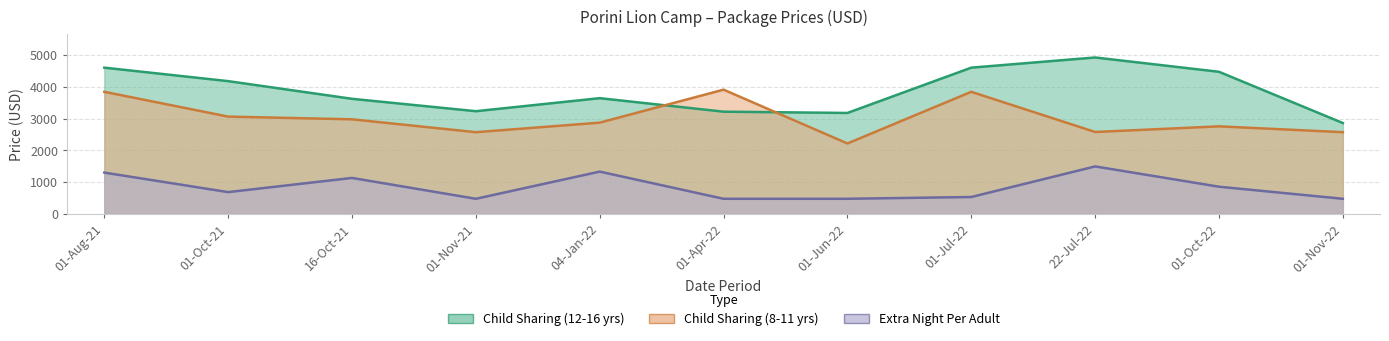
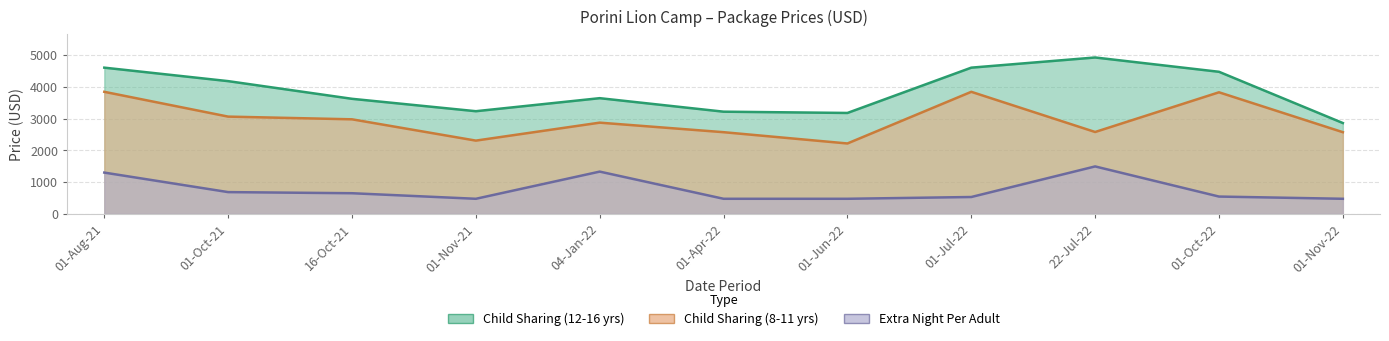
  {
    "Child Sharing (12-16 yrs)": {
      "01-Aug-21": 4600,
      "01-Oct-21": 4200,
      "16-Oct-21": 3600,
      "01-Nov-21": 3200,
      "04-Jan-22": 3600,
      "01-Apr-22": 3200,
      "01-Jun-22": 3200,
      "01-Jul-22": 4600,
      "22-Jul-22": 4900,
      "01-Oct-22": 4500,
      "01-Nov-22": 2900
    },
    "Child Sharing (8-11 yrs)": {
      "01-Aug-21": 3800,
      "01-Oct-21": 3100,
      "16-Oct-21": 3000,
-     "01-Nov-21": 2600,
+     "01-Nov-21": 2300,
      "04-Jan-22": 2900,
-     "01-Apr-22": 3900,
+     "01-Apr-22": 2600,
      "01-Jun-22": 2200,
      "01-Jul-22": 3800,
      "22-Jul-22": 2600,
-     "01-Oct-22": 2800,
+     "01-Oct-22": 3800,
      "01-Nov-22": 2600
    },
    "Extra Night Per Adult": {
      "01-Aug-21": 1300,
      "01-Oct-21": 700,
-     "16-Oct-21": 1100,
+     "16-Oct-21": 700,
      "01-Nov-21": 500,
      "04-Jan-22": 1300,
      "01-Apr-22": 500,
      "01-Jun-22": 500,
      "01-Jul-22": 500,
      "22-Jul-22": 1500,
-     "01-Oct-22": 900,
+     "01-Oct-22": 500,
      "01-Nov-22": 500
    }
  }
